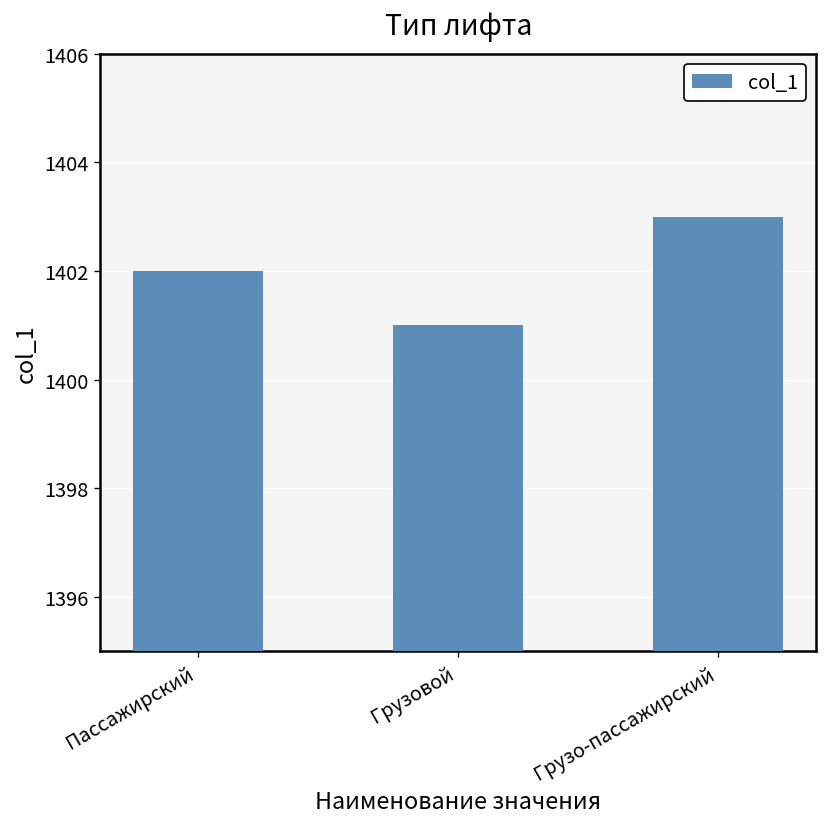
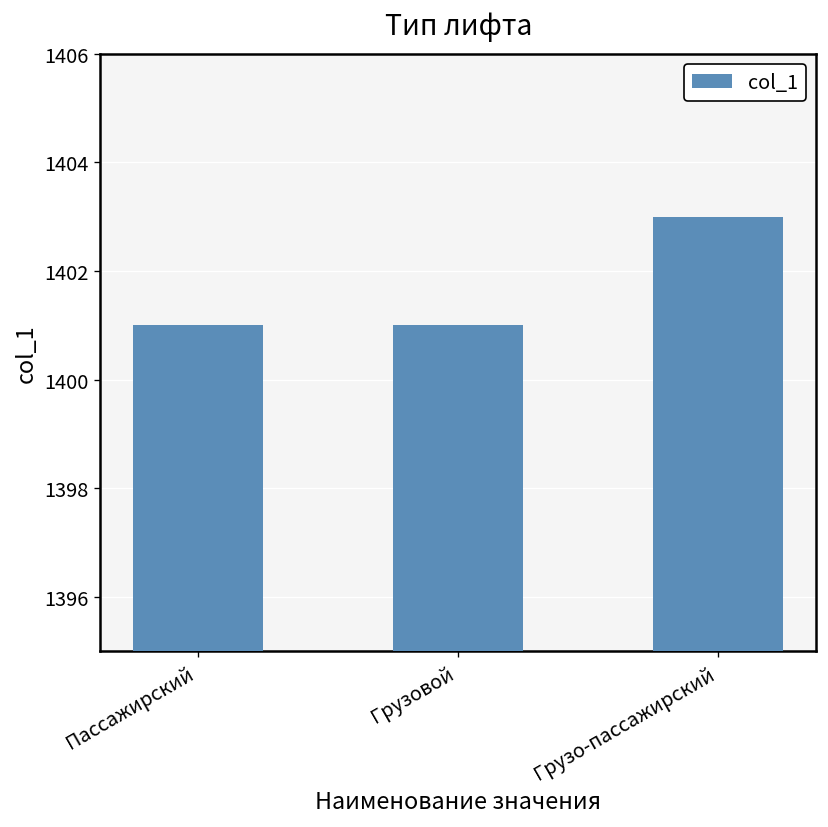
  {
-   "Пассажирский": 1402,
+   "Пассажирский": 1401,
    "Грузовой": 1401,
    "Грузо-пассажирский": 1403
  }
